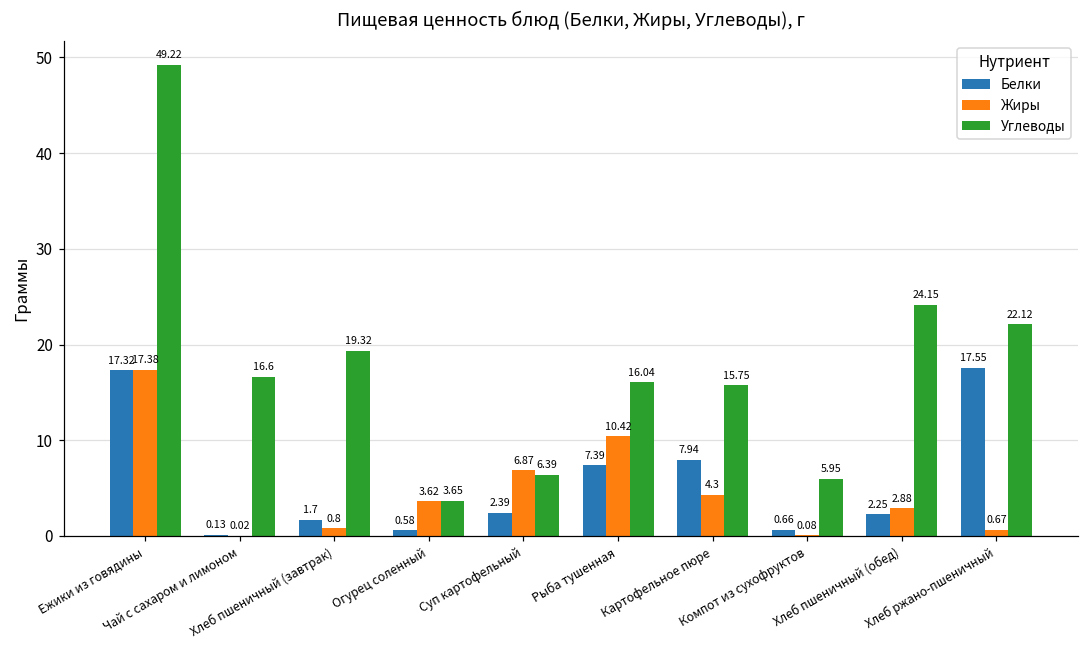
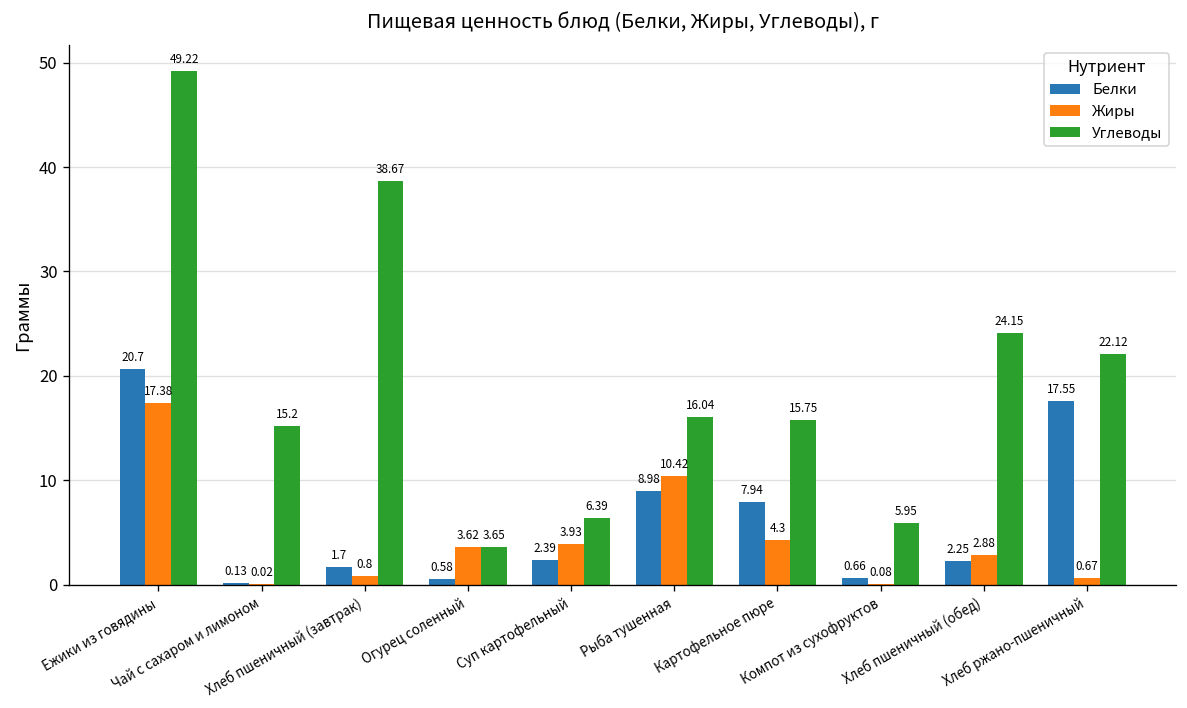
  {
    "Белки": {
-     "Ежики из говядины": 17.32,
+     "Ежики из говядины": 20.7,
      "Чай с сахаром и лимоном": 0.13,
      "Хлеб пшеничный (завтрак)": 1.7,
      "Огурец соленный": 0.58,
      "Суп картофельный": 2.39,
-     "Рыба тушенная": 7.39,
+     "Рыба тушенная": 8.98,
      "Картофельное пюре": 7.94,
      "Компот из сухофруктов": 0.66,
      "Хлеб пшеничный (обед)": 2.25,
      "Хлеб ржано-пшеничный": 17.55
    },
    "Жиры": {
      "Ежики из говядины": 17.38,
      "Чай с сахаром и лимоном": 0.02,
      "Хлеб пшеничный (завтрак)": 0.8,
      "Огурец соленный": 3.62,
-     "Суп картофельный": 6.87,
+     "Суп картофельный": 3.93,
      "Рыба тушенная": 10.42,
      "Картофельное пюре": 4.3,
      "Компот из сухофруктов": 0.08,
      "Хлеб пшеничный (обед)": 2.88,
      "Хлеб ржано-пшеничный": 0.67
    },
    "Углеводы": {
      "Ежики из говядины": 49.22,
-     "Чай с сахаром и лимоном": 16.6,
-     "Хлеб пшеничный (завтрак)": 19.32,
+     "Чай с сахаром и лимоном": 15.2,
+     "Хлеб пшеничный (завтрак)": 38.67,
      "Огурец соленный": 3.65,
      "Суп картофельный": 6.39,
      "Рыба тушенная": 16.04,
      "Картофельное пюре": 15.75,
      "Компот из сухофруктов": 5.95,
      "Хлеб пшеничный (обед)": 24.15,
      "Хлеб ржано-пшеничный": 22.12
    }
  }
